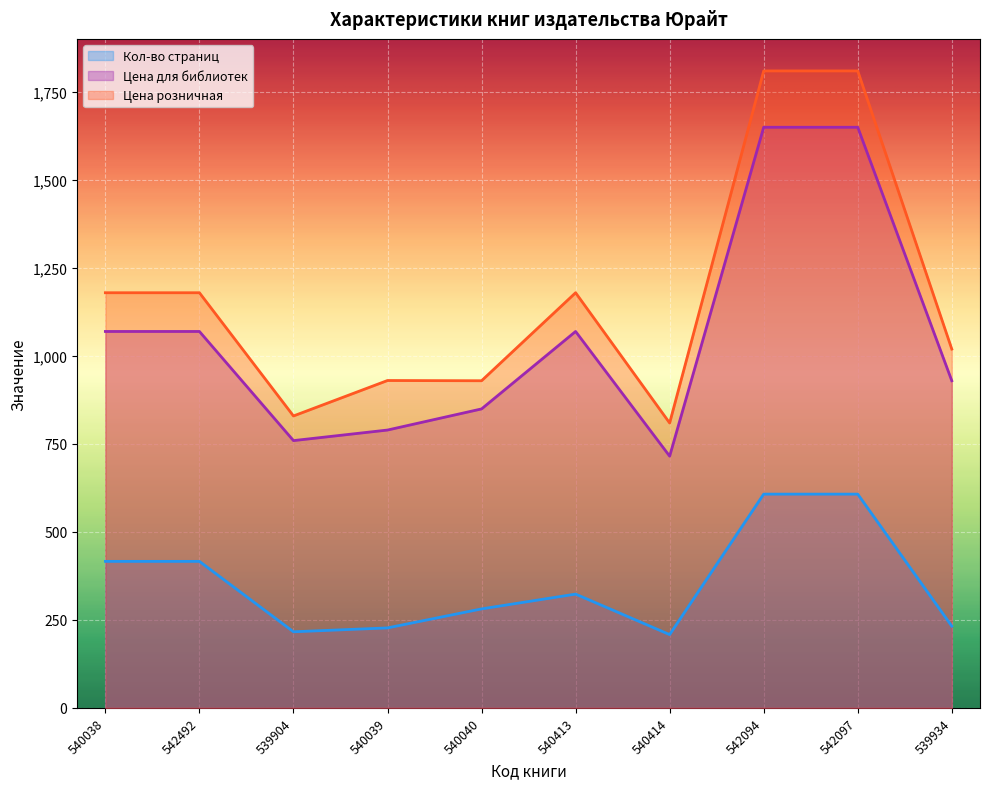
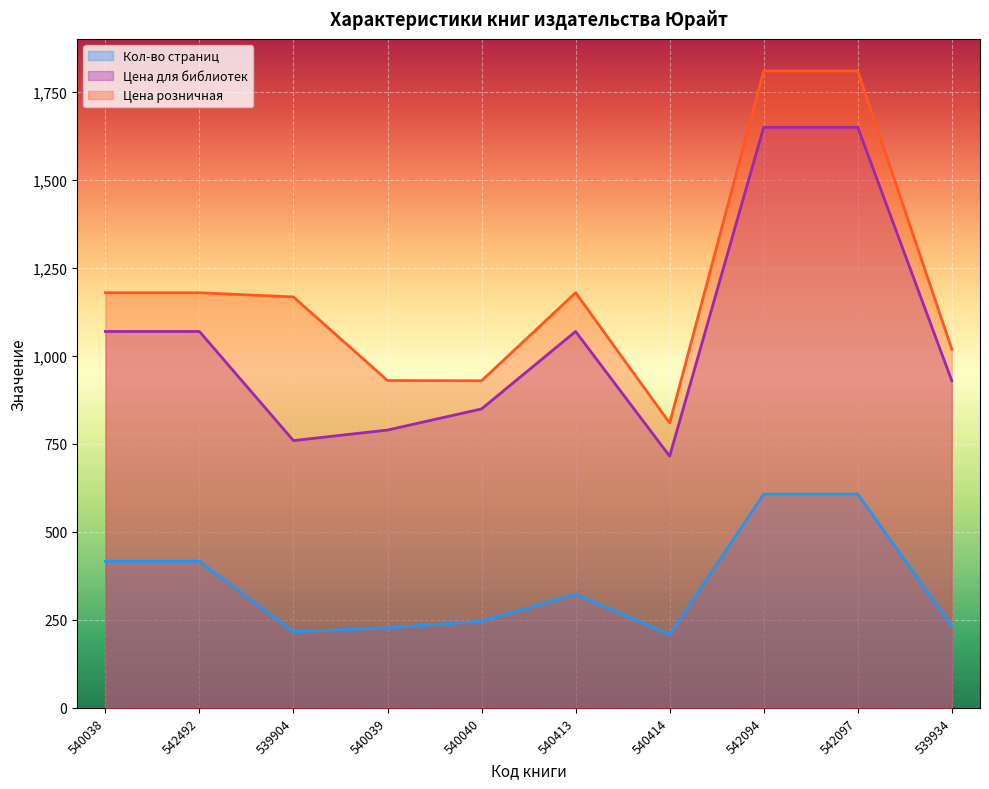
  {
    "Кол-во страниц": {
      "540038": "420",
      "542492": "420",
      "539904": "220",
      "540039": "230",
-     "540040": "280",
+     "540040": "250",
      "540413": "320",
      "540414": "210",
      "542094": "610",
      "542097": "610",
      "539934": "230"
    },
    "Цена для библиотек": {
      "540038": "1,070",
      "542492": "1,070",
      "539904": "760",
      "540039": "790",
      "540040": "850",
      "540413": "1,070",
      "540414": "710",
      "542094": "1,650",
      "542097": "1,650",
      "539934": "930"
    },
    "Цена розничная": {
      "540038": "1,180",
      "542492": "1,180",
-     "539904": "830",
+     "539904": "1,170",
      "540039": "930",
      "540040": "930",
      "540413": "1,180",
      "540414": "810",
      "542094": "1,810",
      "542097": "1,810",
      "539934": "1,020"
    }
  }
